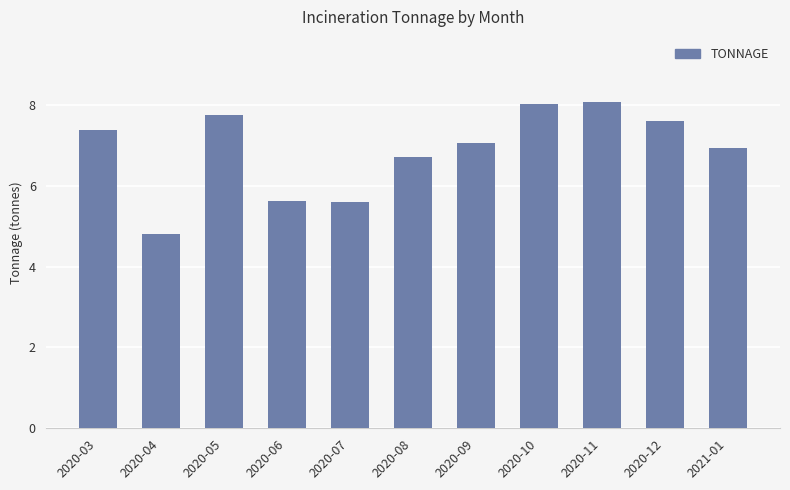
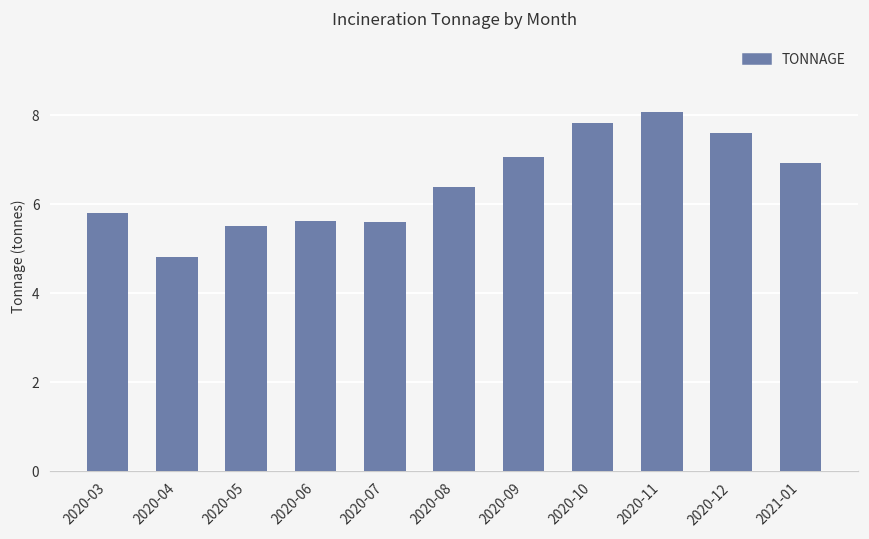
  {
-   "2020-03": 7.4,
+   "2020-03": 5.8,
    "2020-04": 4.8,
-   "2020-05": 7.8,
+   "2020-05": 5.5,
    "2020-06": 5.6,
    "2020-07": 5.6,
-   "2020-08": 6.7,
+   "2020-08": 6.4,
    "2020-09": 7.1,
-   "2020-10": 8.0,
+   "2020-10": 7.8,
    "2020-11": 8.1,
    "2020-12": 7.6,
    "2021-01": 6.9
  }
